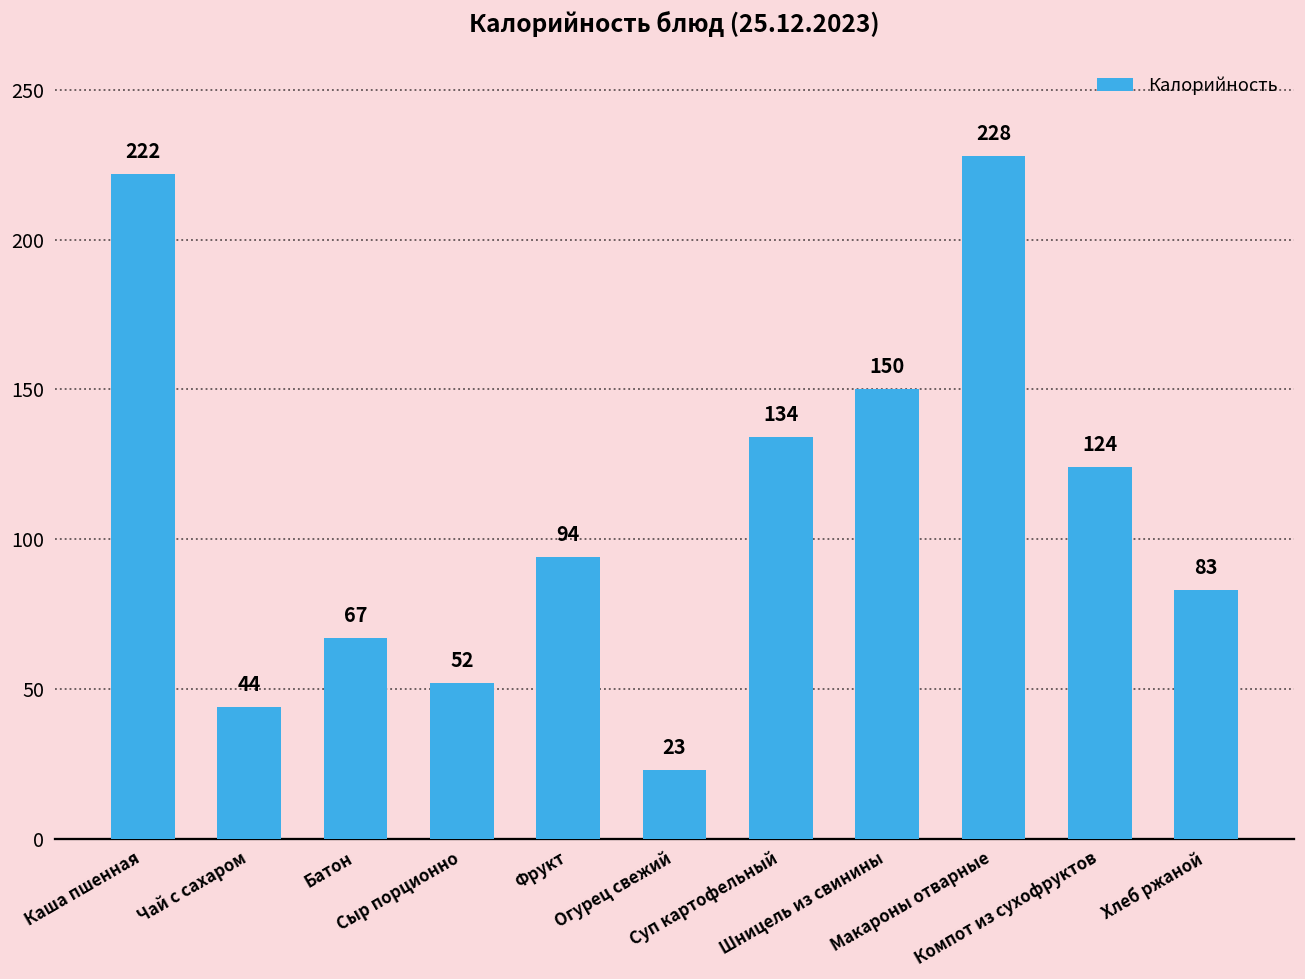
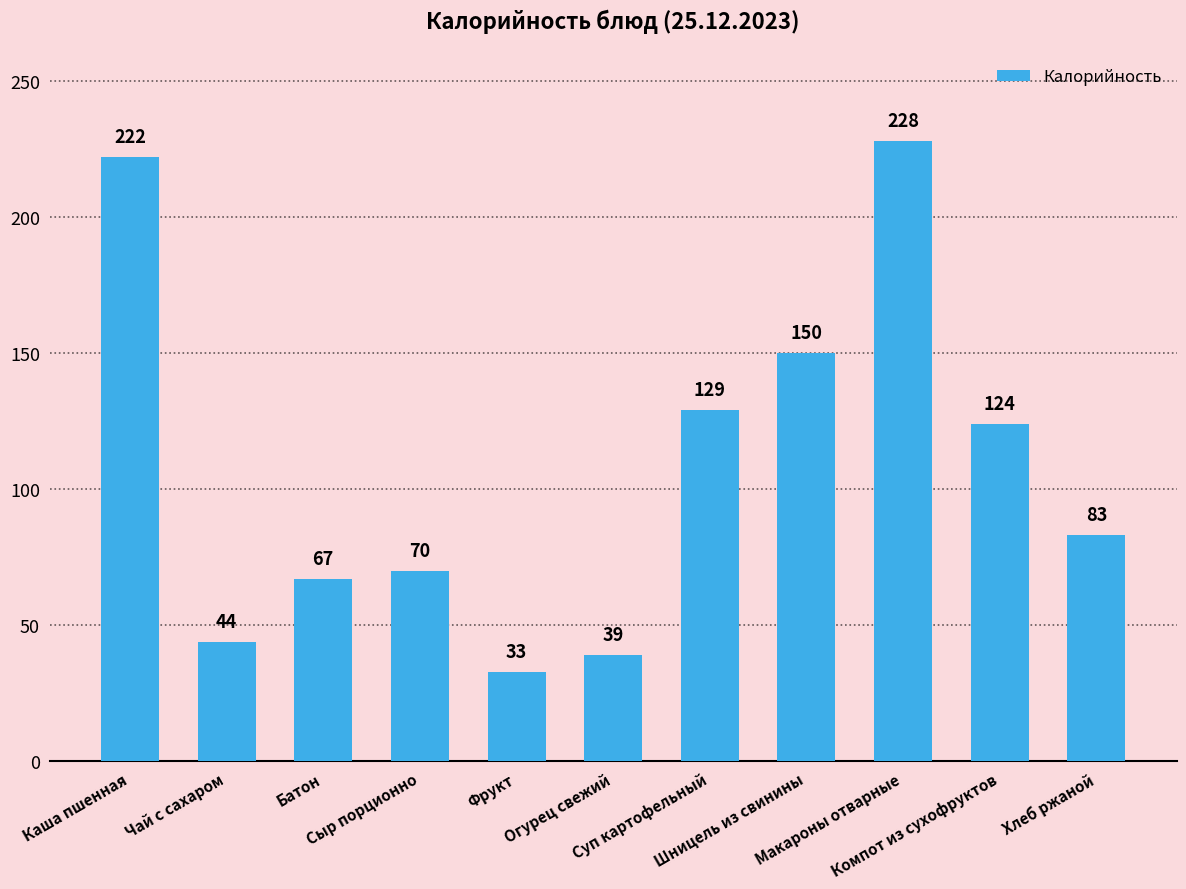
  {
    "Каша пшенная": 222,
    "Чай с сахаром": 44,
    "Батон": 67,
-   "Сыр порционно": 52,
-   "Фрукт": 94,
-   "Огурец свежий": 23,
-   "Суп картофельный": 134,
+   "Сыр порционно": 70,
+   "Фрукт": 33,
+   "Огурец свежий": 39,
+   "Суп картофельный": 129,
    "Шницель из свинины": 150,
    "Макароны отварные": 228,
    "Компот из сухофруктов": 124,
    "Хлеб ржаной": 83
  }
